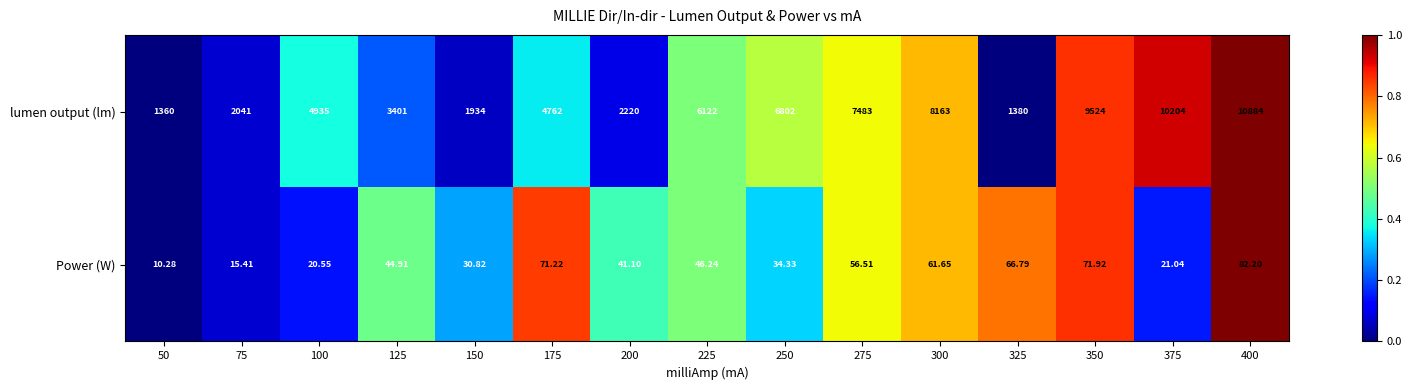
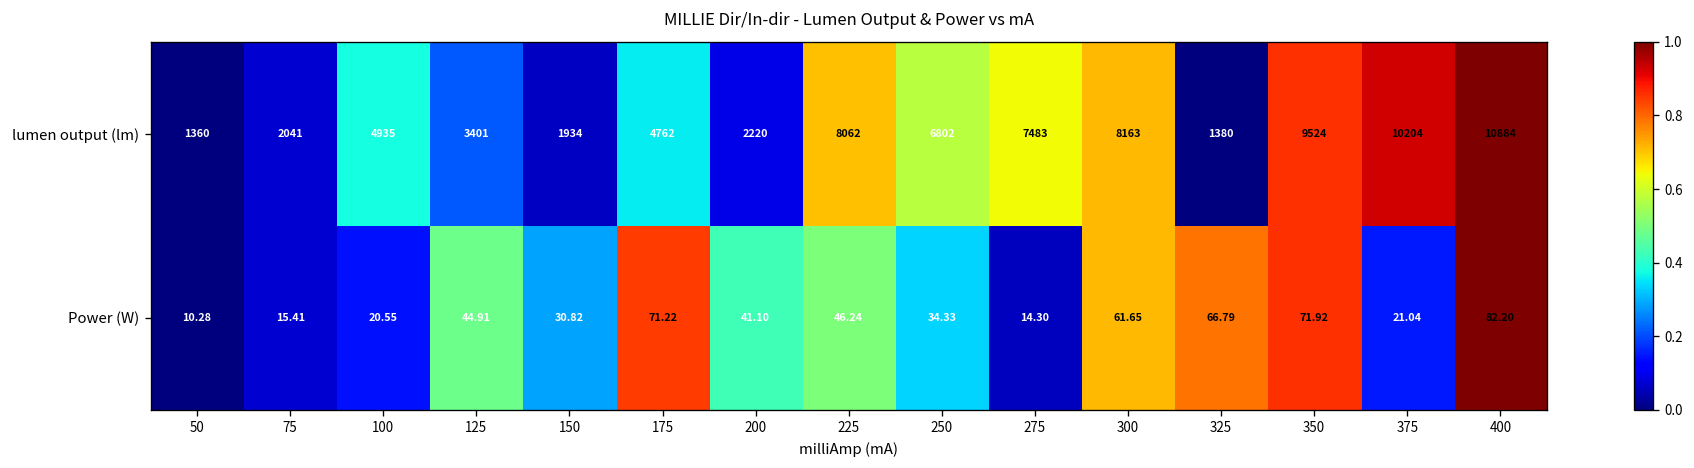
  {
    "lumen output (lm)": {
      "50": 1360,
      "75": 2041,
      "100": 4935,
      "125": 3401,
      "150": 1934,
      "175": 4762,
      "200": 2220,
-     "225": 6122,
+     "225": 8062,
      "250": 6802,
      "275": 7483,
      "300": 8163,
      "325": 1380,
      "350": 9524,
      "375": 10204,
      "400": 10884
    },
    "Power (W)": {
      "50": 10.28,
      "75": 15.41,
      "100": 20.55,
      "125": 44.91,
      "150": 30.82,
      "175": 71.22,
      "200": 41.10,
      "225": 46.24,
      "250": 34.33,
-     "275": 56.51,
+     "275": 14.30,
      "300": 61.65,
      "325": 66.79,
      "350": 71.92,
      "375": 21.04,
      "400": 82.20
    }
  }
